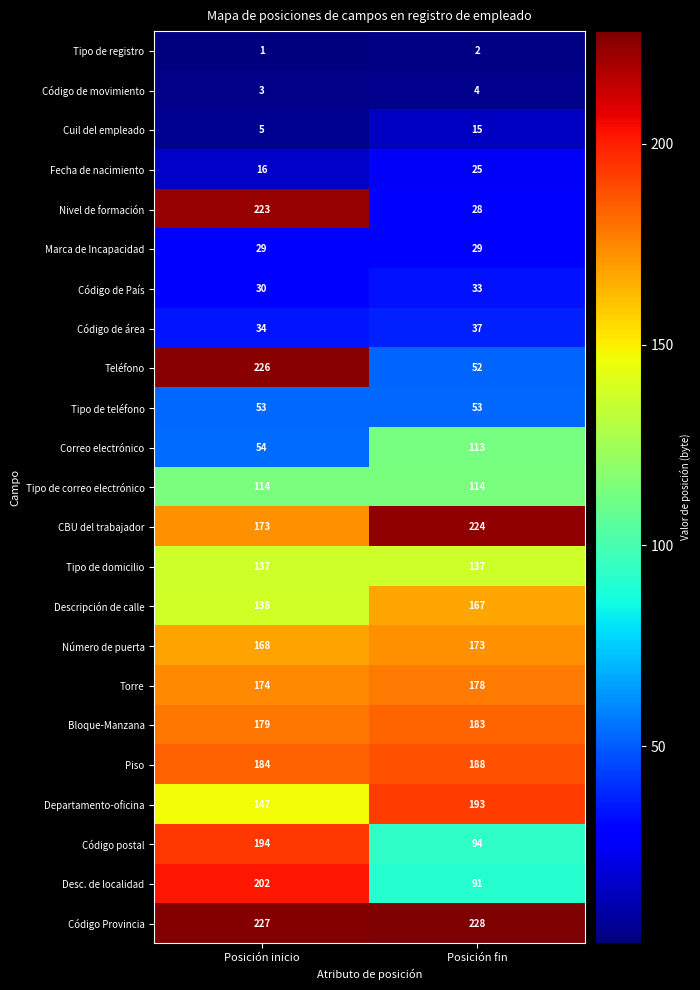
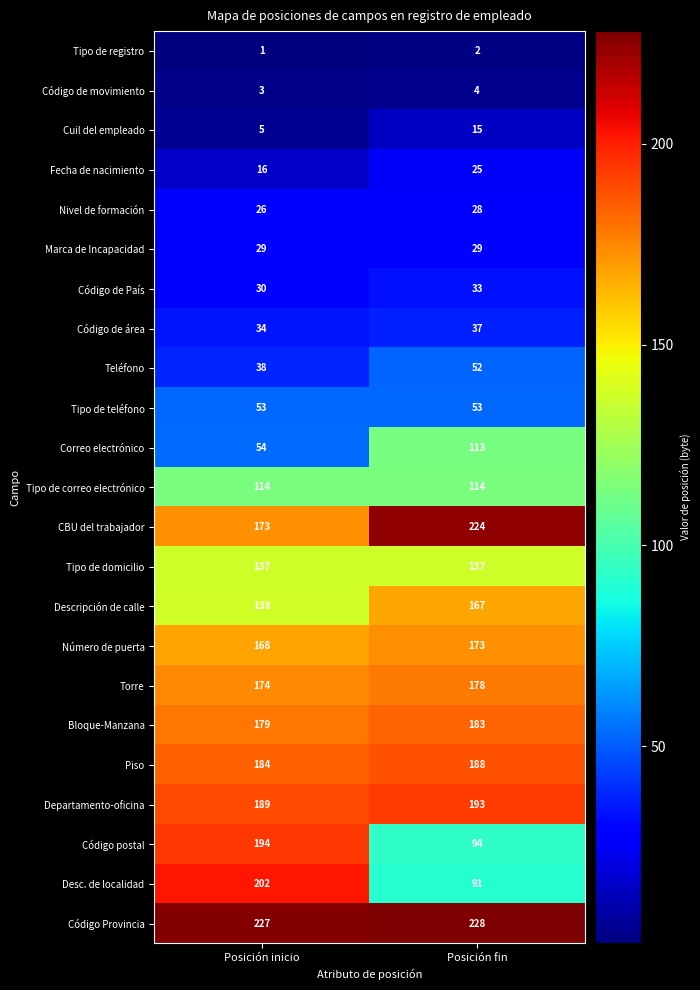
  {
    "Tipo de registro": {
      "Posición inicio": 1,
      "Posición fin": 2
    },
    "Código de movimiento": {
      "Posición inicio": 3,
      "Posición fin": 4
    },
    "Cuil del empleado": {
      "Posición inicio": 5,
      "Posición fin": 15
    },
    "Fecha de nacimiento": {
      "Posición inicio": 16,
      "Posición fin": 25
    },
    "Nivel de formación": {
-     "Posición inicio": 223,
+     "Posición inicio": 26,
      "Posición fin": 28
    },
    "Marca de Incapacidad": {
      "Posición inicio": 29,
      "Posición fin": 29
    },
    "Código de País": {
      "Posición inicio": 30,
      "Posición fin": 33
    },
    "Código de área": {
      "Posición inicio": 34,
      "Posición fin": 37
    },
    "Teléfono": {
-     "Posición inicio": 226,
+     "Posición inicio": 38,
      "Posición fin": 52
    },
    "Tipo de teléfono": {
      "Posición inicio": 53,
      "Posición fin": 53
    },
    "Correo electrónico": {
      "Posición inicio": 54,
      "Posición fin": 113
    },
    "Tipo de correo electrónico": {
      "Posición inicio": 114,
      "Posición fin": 114
    },
    "CBU del trabajador": {
      "Posición inicio": 173,
      "Posición fin": 224
    },
    "Tipo de domicilio": {
      "Posición inicio": 137,
      "Posición fin": 137
    },
    "Descripción de calle": {
      "Posición inicio": 138,
      "Posición fin": 167
    },
    "Número de puerta": {
      "Posición inicio": 168,
      "Posición fin": 173
    },
    "Torre": {
      "Posición inicio": 174,
      "Posición fin": 178
    },
    "Bloque-Manzana": {
      "Posición inicio": 179,
      "Posición fin": 183
    },
    "Piso": {
      "Posición inicio": 184,
      "Posición fin": 188
    },
    "Departamento-oficina": {
-     "Posición inicio": 147,
+     "Posición inicio": 189,
      "Posición fin": 193
    },
    "Código postal": {
      "Posición inicio": 194,
      "Posición fin": 94
    },
    "Desc. de localidad": {
      "Posición inicio": 202,
      "Posición fin": 91
    },
    "Código Provincia": {
      "Posición inicio": 227,
      "Posición fin": 228
    }
  }
